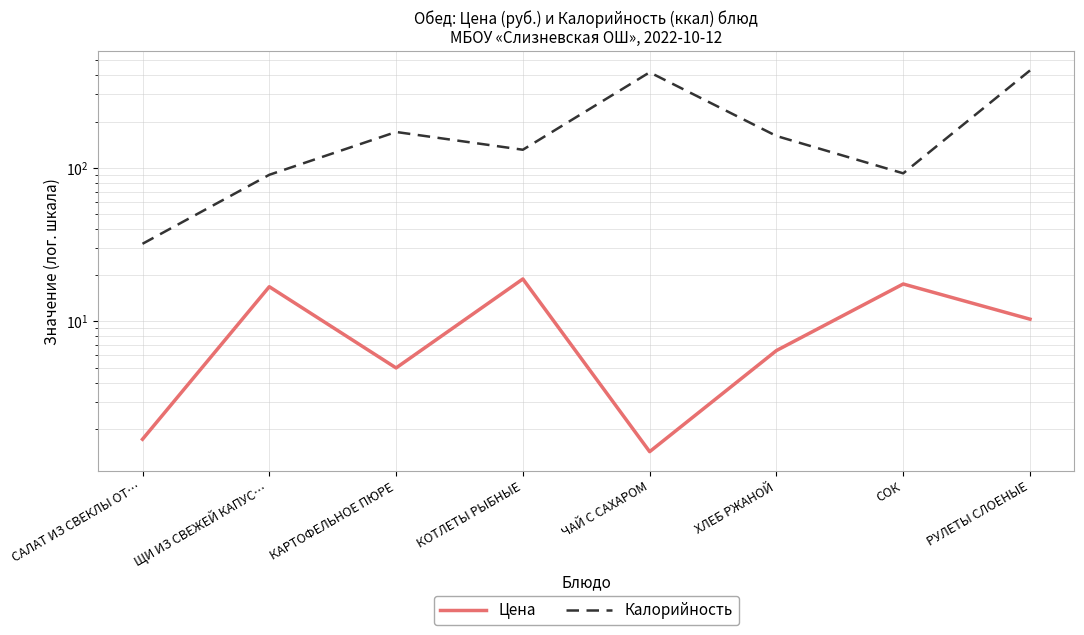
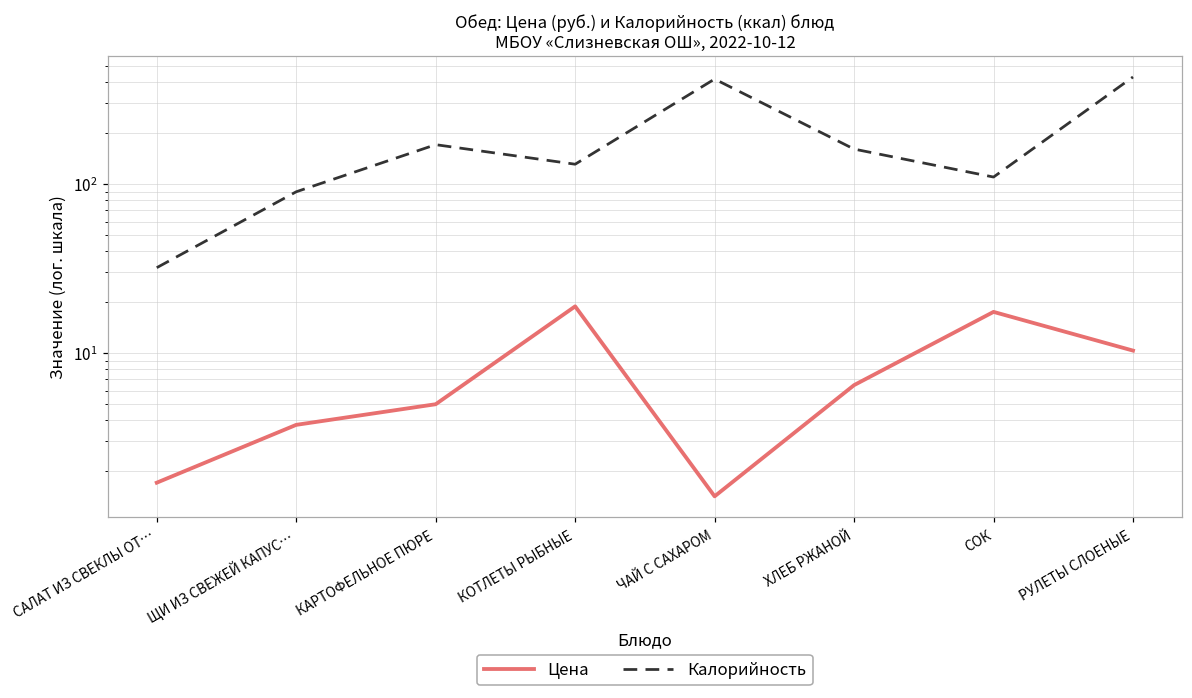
  {
    "Цена": {
      "САЛАТ ИЗ СВЕКЛЫ ОТ…": 1.7,
-     "ЩИ ИЗ СВЕЖЕЙ КАПУС…": 17,
+     "ЩИ ИЗ СВЕЖЕЙ КАПУС…": 3.8,
      "КАРТОФЕЛЬНОЕ ПЮРЕ": 5.0,
      "КОТЛЕТЫ РЫБНЫЕ": 19,
      "ЧАЙ С САХАРОМ": 1.4,
      "ХЛЕБ РЖАНОЙ": 6.5,
      "СОК": 18,
      "РУЛЕТЫ СЛОЕНЫЕ": 10
    },
    "Калорийность": {
      "САЛАТ ИЗ СВЕКЛЫ ОТ…": 32,
      "ЩИ ИЗ СВЕЖЕЙ КАПУС…": 90,
      "КАРТОФЕЛЬНОЕ ПЮРЕ": 170,
      "КОТЛЕТЫ РЫБНЫЕ": 130,
      "ЧАЙ С САХАРОМ": 420,
      "ХЛЕБ РЖАНОЙ": 160,
-     "СОК": 90,
+     "СОК": 110,
      "РУЛЕТЫ СЛОЕНЫЕ": 430
    }
  }
